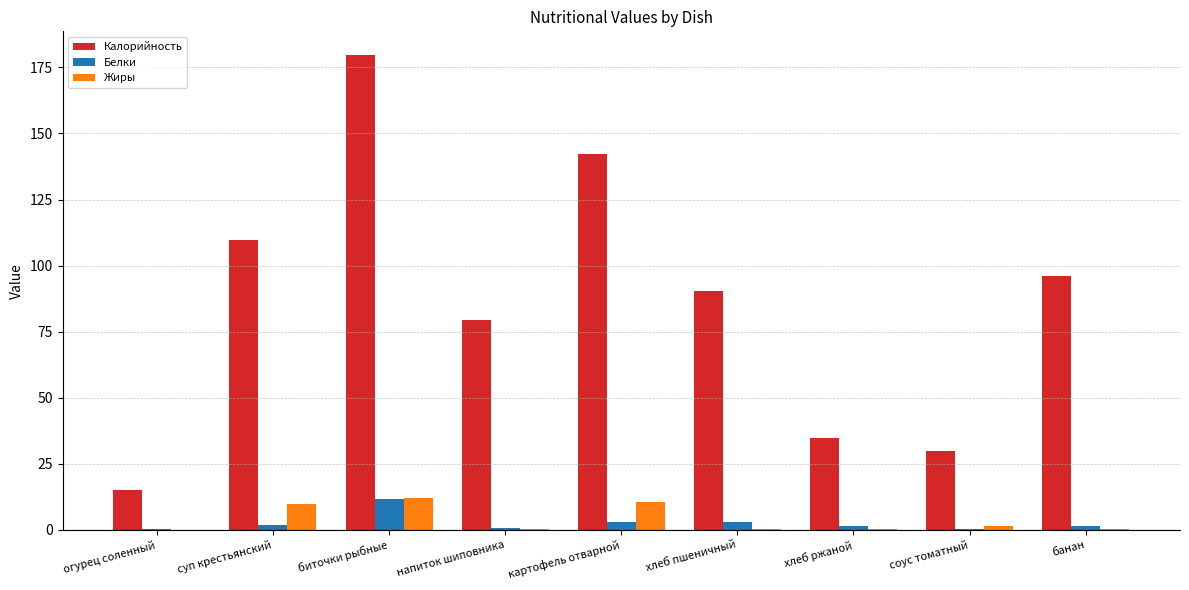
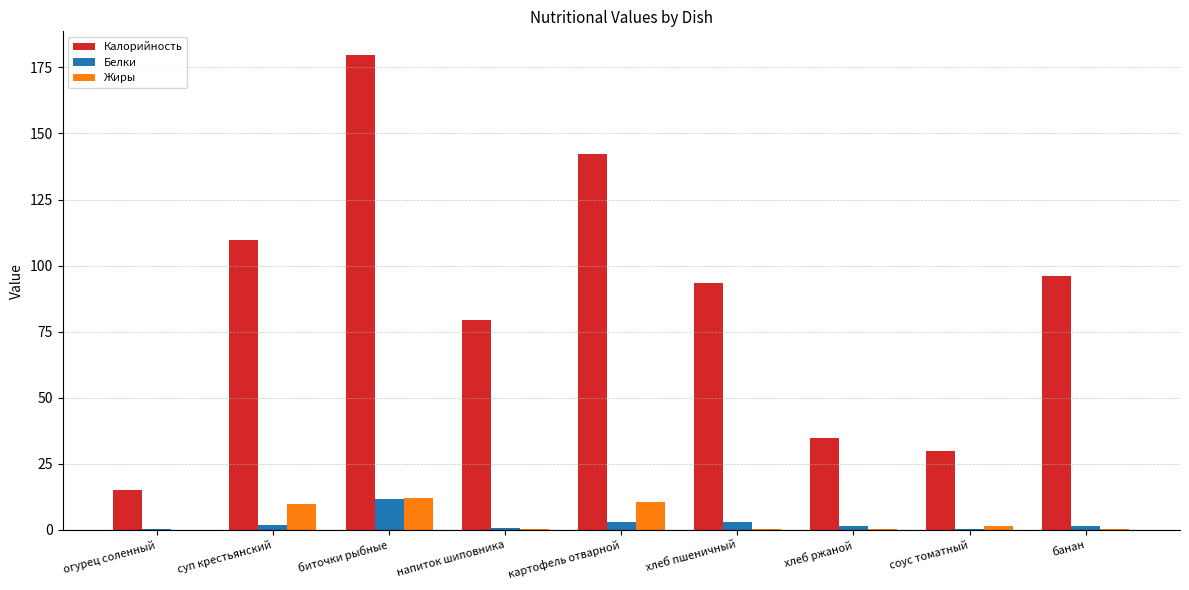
  {
    "Калорийность": {
      "огурец соленный": 15,
      "суп крестьянский": 110,
      "биточки рыбные": 180,
      "напиток шиповника": 79,
      "картофель отварной": 142,
-     "хлеб пшеничный": 90,
+     "хлеб пшеничный": 94,
      "хлеб ржаной": 35,
      "соус томатный": 30,
      "банан": 96
    },
    "Белки": {
      "суп крестьянский": 2,
      "биточки рыбные": 12,
      "картофель отварной": 3,
      "хлеб пшеничный": 3,
      "хлеб ржаной": 1,
      "банан": 1
    },
    "Жиры": {
      "суп крестьянский": 10,
      "биточки рыбные": 12,
      "картофель отварной": 11,
      "соус томатный": 2
    }
  }
